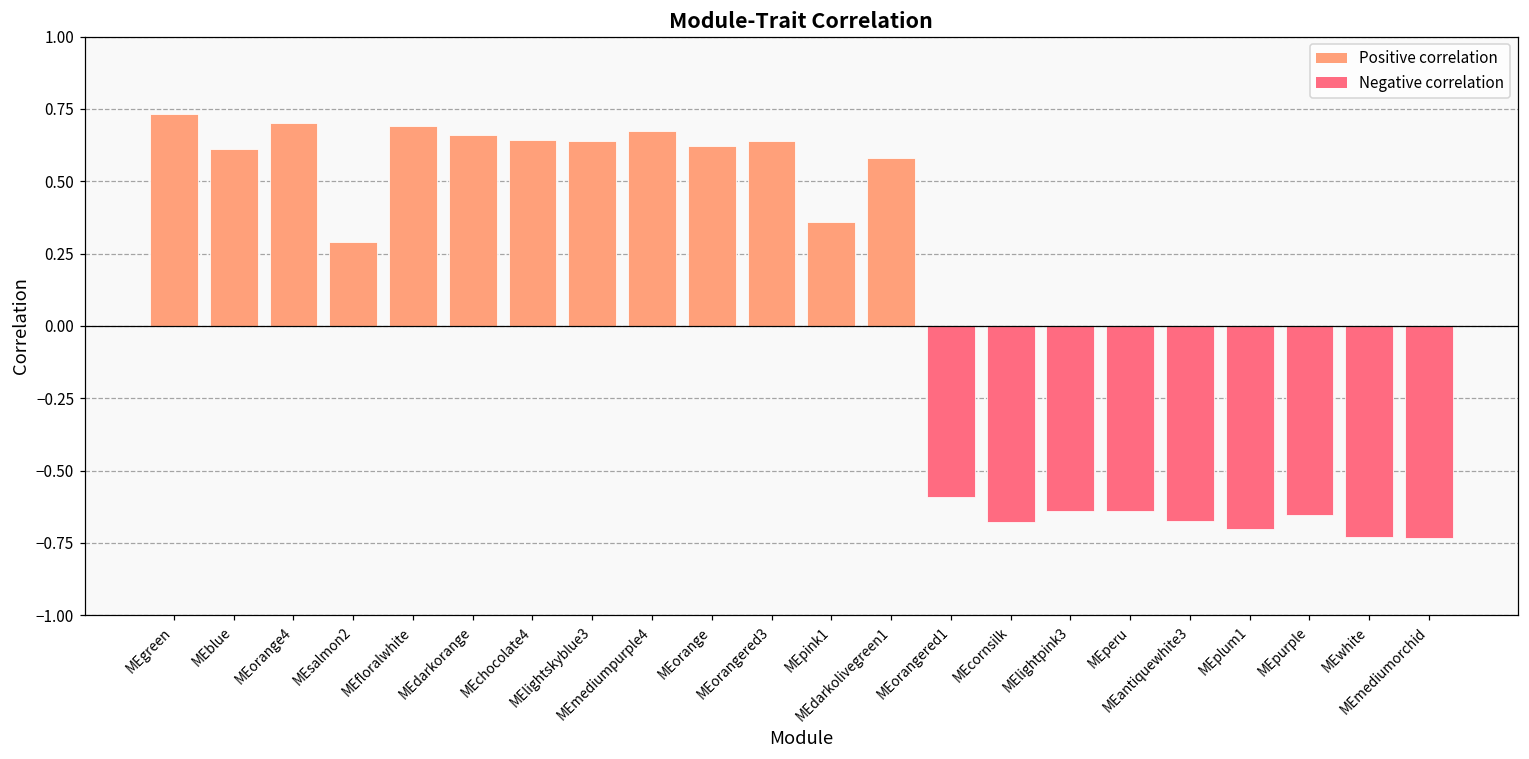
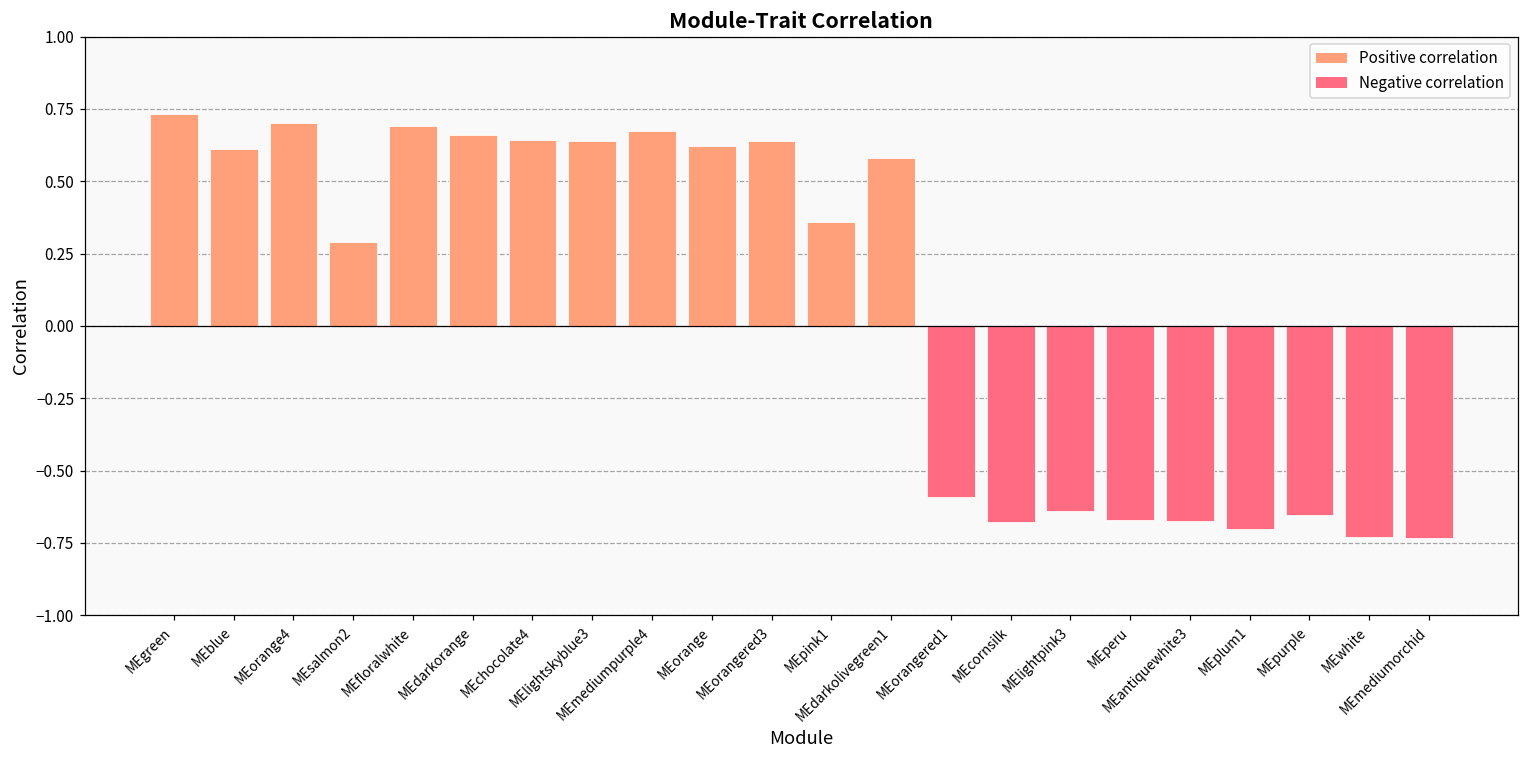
  {
    "MEgreen": 0.73,
    "MEblue": 0.61,
    "MEorange4": 0.70,
    "MEsalmon2": 0.29,
    "MEfloralwhite": 0.69,
    "MEdarkorange": 0.66,
    "MEchocolate4": 0.64,
    "MElightskyblue3": 0.64,
    "MEmediumpurple4": 0.67,
    "MEorange": 0.62,
    "MEorangered3": 0.64,
    "MEpink1": 0.36,
    "MEdarkolivegreen1": 0.58,
    "MEorangered1": -0.59,
    "MEcornsilk": -0.68,
    "MElightpink3": -0.64,
-   "MEperu": -0.64,
+   "MEperu": -0.67,
    "MEantiquewhite3": -0.67,
    "MEplum1": -0.70,
    "MEpurple": -0.65,
    "MEwhite": -0.73,
    "MEmediumorchid": -0.73
  }
